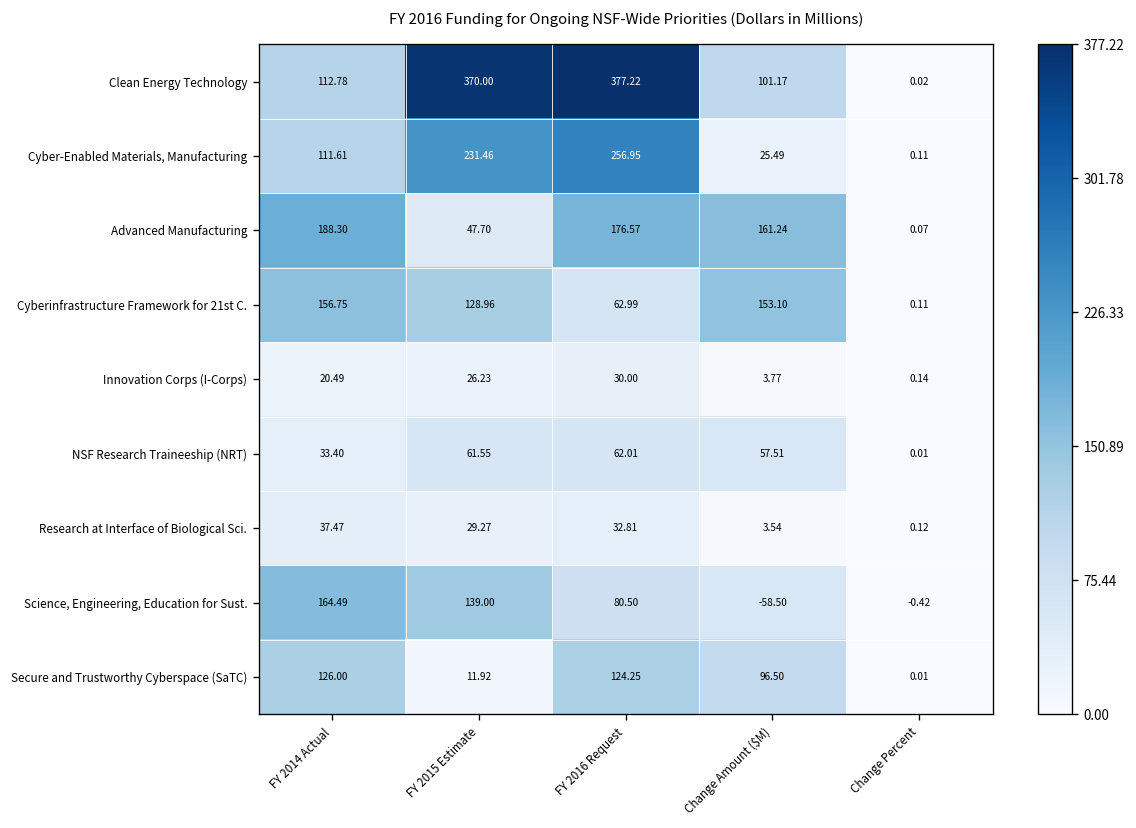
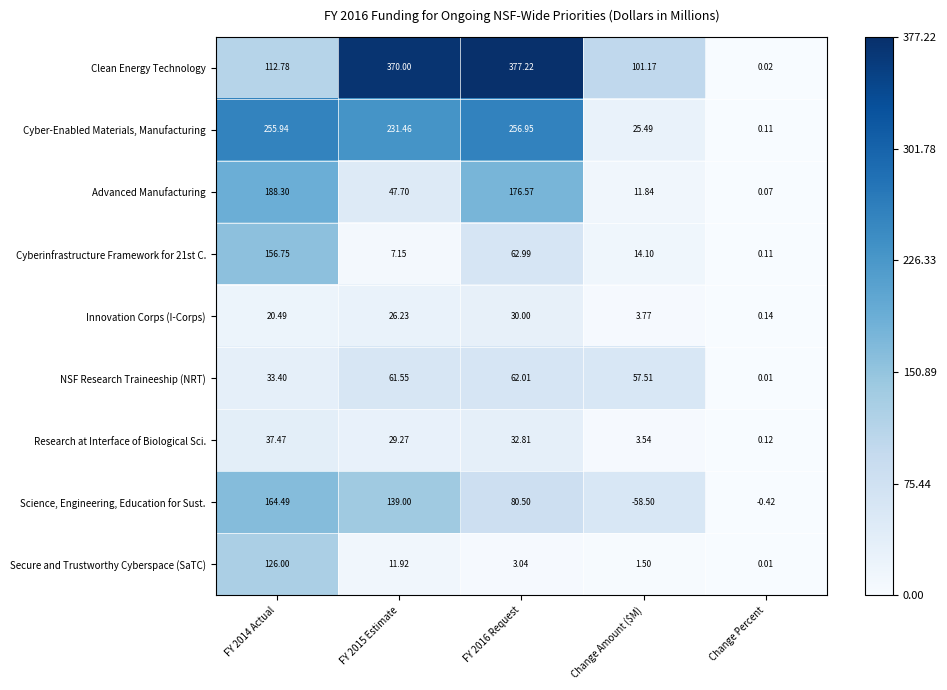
  {
    "Clean Energy Technology": {
      "FY 2014 Actual": 112.78,
      "FY 2015 Estimate": 370.00,
      "FY 2016 Request": 377.22,
      "Change Amount ($M)": 101.17,
      "Change Percent": 0.02
    },
    "Cyber-Enabled Materials, Manufacturing": {
-     "FY 2014 Actual": 111.61,
+     "FY 2014 Actual": 255.94,
      "FY 2015 Estimate": 231.46,
      "FY 2016 Request": 256.95,
      "Change Amount ($M)": 25.49,
      "Change Percent": 0.11
    },
    "Advanced Manufacturing": {
      "FY 2014 Actual": 188.30,
      "FY 2015 Estimate": 47.70,
      "FY 2016 Request": 176.57,
-     "Change Amount ($M)": 161.24,
+     "Change Amount ($M)": 11.84,
      "Change Percent": 0.07
    },
    "Cyberinfrastructure Framework for 21st C.": {
      "FY 2014 Actual": 156.75,
-     "FY 2015 Estimate": 128.96,
+     "FY 2015 Estimate": 7.15,
      "FY 2016 Request": 62.99,
-     "Change Amount ($M)": 153.10,
+     "Change Amount ($M)": 14.10,
      "Change Percent": 0.11
    },
    "Innovation Corps (I-Corps)": {
      "FY 2014 Actual": 20.49,
      "FY 2015 Estimate": 26.23,
      "FY 2016 Request": 30.00,
      "Change Amount ($M)": 3.77,
      "Change Percent": 0.14
    },
    "NSF Research Traineeship (NRT)": {
      "FY 2014 Actual": 33.40,
      "FY 2015 Estimate": 61.55,
      "FY 2016 Request": 62.01,
      "Change Amount ($M)": 57.51,
      "Change Percent": 0.01
    },
    "Research at Interface of Biological Sci.": {
      "FY 2014 Actual": 37.47,
      "FY 2015 Estimate": 29.27,
      "FY 2016 Request": 32.81,
      "Change Amount ($M)": 3.54,
      "Change Percent": 0.12
    },
    "Science, Engineering, Education for Sust.": {
      "FY 2014 Actual": 164.49,
      "FY 2015 Estimate": 139.00,
      "FY 2016 Request": 80.50,
      "Change Amount ($M)": -58.50,
      "Change Percent": -0.42
    },
    "Secure and Trustworthy Cyberspace (SaTC)": {
      "FY 2014 Actual": 126.00,
      "FY 2015 Estimate": 11.92,
-     "FY 2016 Request": 124.25,
-     "Change Amount ($M)": 96.50,
+     "FY 2016 Request": 3.04,
+     "Change Amount ($M)": 1.50,
      "Change Percent": 0.01
    }
  }
